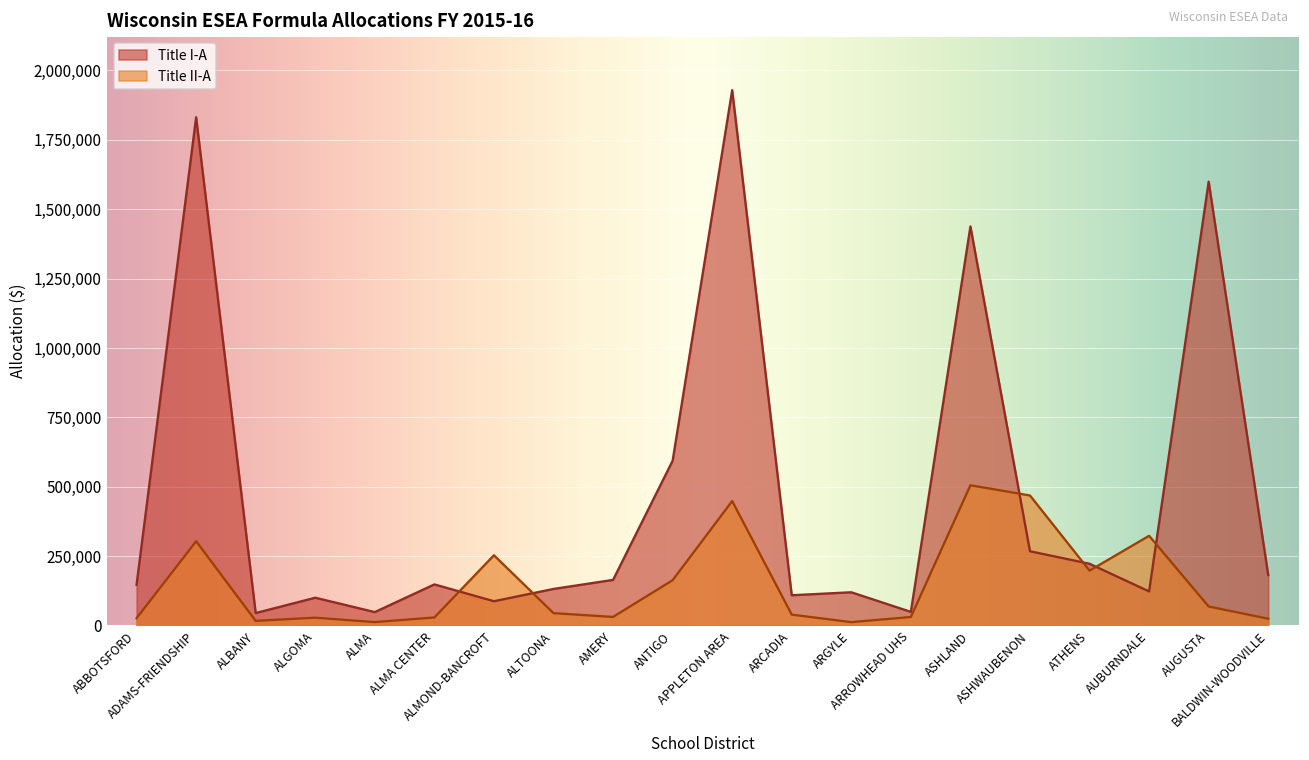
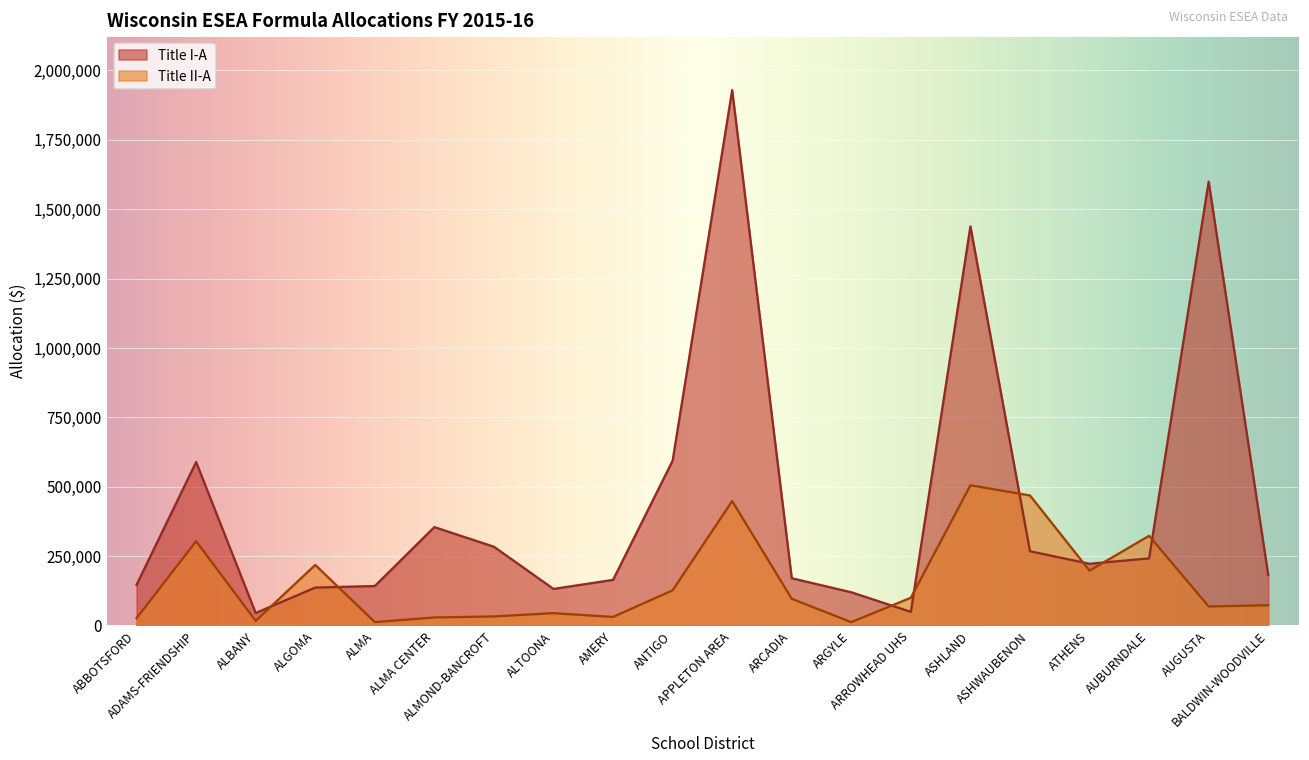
  {
    "Title I-A": {
      "ABBOTSFORD": "150,000",
-     "ADAMS-FRIENDSHIP": "1,830,000",
+     "ADAMS-FRIENDSHIP": "590,000",
      "ALBANY": "40,000",
-     "ALGOMA": "100,000",
-     "ALMA": "50,000",
-     "ALMA CENTER": "150,000",
-     "ALMOND-BANCROFT": "90,000",
+     "ALGOMA": "140,000",
+     "ALMA": "140,000",
+     "ALMA CENTER": "350,000",
+     "ALMOND-BANCROFT": "280,000",
      "ALTOONA": "130,000",
      "AMERY": "160,000",
      "ANTIGO": "590,000",
      "APPLETON AREA": "1,930,000",
-     "ARCADIA": "110,000",
+     "ARCADIA": "170,000",
      "ARGYLE": "120,000",
      "ARROWHEAD UHS": "50,000",
      "ASHLAND": "1,440,000",
      "ASHWAUBENON": "270,000",
      "ATHENS": "220,000",
-     "AUBURNDALE": "120,000",
+     "AUBURNDALE": "240,000",
      "AUGUSTA": "1,600,000",
      "BALDWIN-WOODVILLE": "180,000"
    },
    "Title II-A": {
      "ABBOTSFORD": "30,000",
      "ADAMS-FRIENDSHIP": "300,000",
      "ALBANY": "20,000",
-     "ALGOMA": "30,000",
+     "ALGOMA": "220,000",
      "ALMA": "10,000",
      "ALMA CENTER": "30,000",
-     "ALMOND-BANCROFT": "250,000",
+     "ALMOND-BANCROFT": "30,000",
      "ALTOONA": "40,000",
      "AMERY": "30,000",
-     "ANTIGO": "160,000",
+     "ANTIGO": "130,000",
      "APPLETON AREA": "450,000",
-     "ARCADIA": "40,000",
+     "ARCADIA": "100,000",
      "ARGYLE": "10,000",
-     "ARROWHEAD UHS": "30,000",
+     "ARROWHEAD UHS": "100,000",
      "ASHLAND": "510,000",
      "ASHWAUBENON": "470,000",
      "ATHENS": "200,000",
      "AUBURNDALE": "320,000",
      "AUGUSTA": "70,000",
-     "BALDWIN-WOODVILLE": "20,000"
+     "BALDWIN-WOODVILLE": "70,000"
    }
  }
